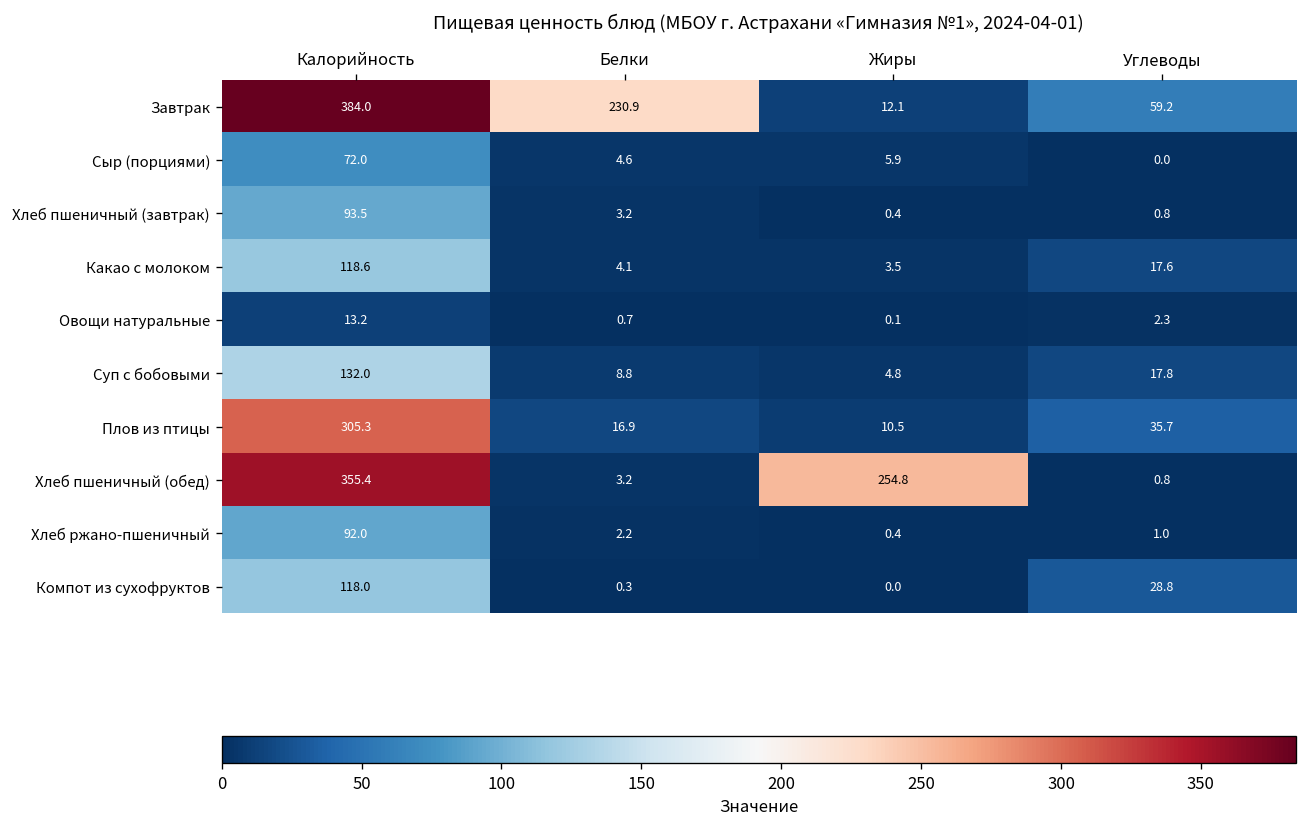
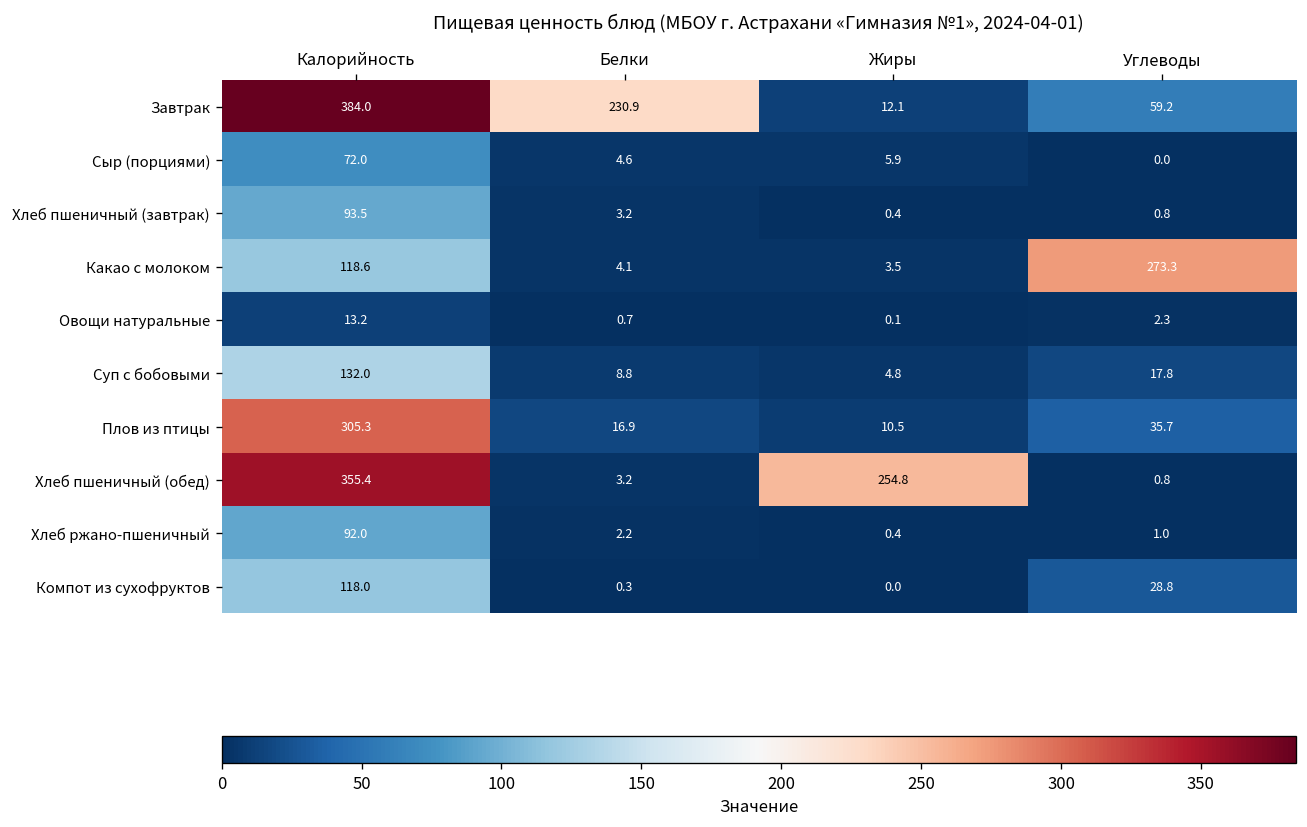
  {
    "Завтрак": {
      "Калорийность": 384.0,
      "Белки": 230.9,
      "Жиры": 12.1,
      "Углеводы": 59.2
    },
    "Сыр (порциями)": {
      "Калорийность": 72.0,
      "Белки": 4.6,
      "Жиры": 5.9,
      "Углеводы": 0.0
    },
    "Хлеб пшеничный (завтрак)": {
      "Калорийность": 93.5,
      "Белки": 3.2,
      "Жиры": 0.4,
      "Углеводы": 0.8
    },
    "Какао с молоком": {
      "Калорийность": 118.6,
      "Белки": 4.1,
      "Жиры": 3.5,
-     "Углеводы": 17.6
+     "Углеводы": 273.3
    },
    "Овощи натуральные": {
      "Калорийность": 13.2,
      "Белки": 0.7,
      "Жиры": 0.1,
      "Углеводы": 2.3
    },
    "Суп с бобовыми": {
      "Калорийность": 132.0,
      "Белки": 8.8,
      "Жиры": 4.8,
      "Углеводы": 17.8
    },
    "Плов из птицы": {
      "Калорийность": 305.3,
      "Белки": 16.9,
      "Жиры": 10.5,
      "Углеводы": 35.7
    },
    "Хлеб пшеничный (обед)": {
      "Калорийность": 355.4,
      "Белки": 3.2,
      "Жиры": 254.8,
      "Углеводы": 0.8
    },
    "Хлеб ржано-пшеничный": {
      "Калорийность": 92.0,
      "Белки": 2.2,
      "Жиры": 0.4,
      "Углеводы": 1.0
    },
    "Компот из сухофруктов": {
      "Калорийность": 118.0,
      "Белки": 0.3,
      "Жиры": 0.0,
      "Углеводы": 28.8
    }
  }
